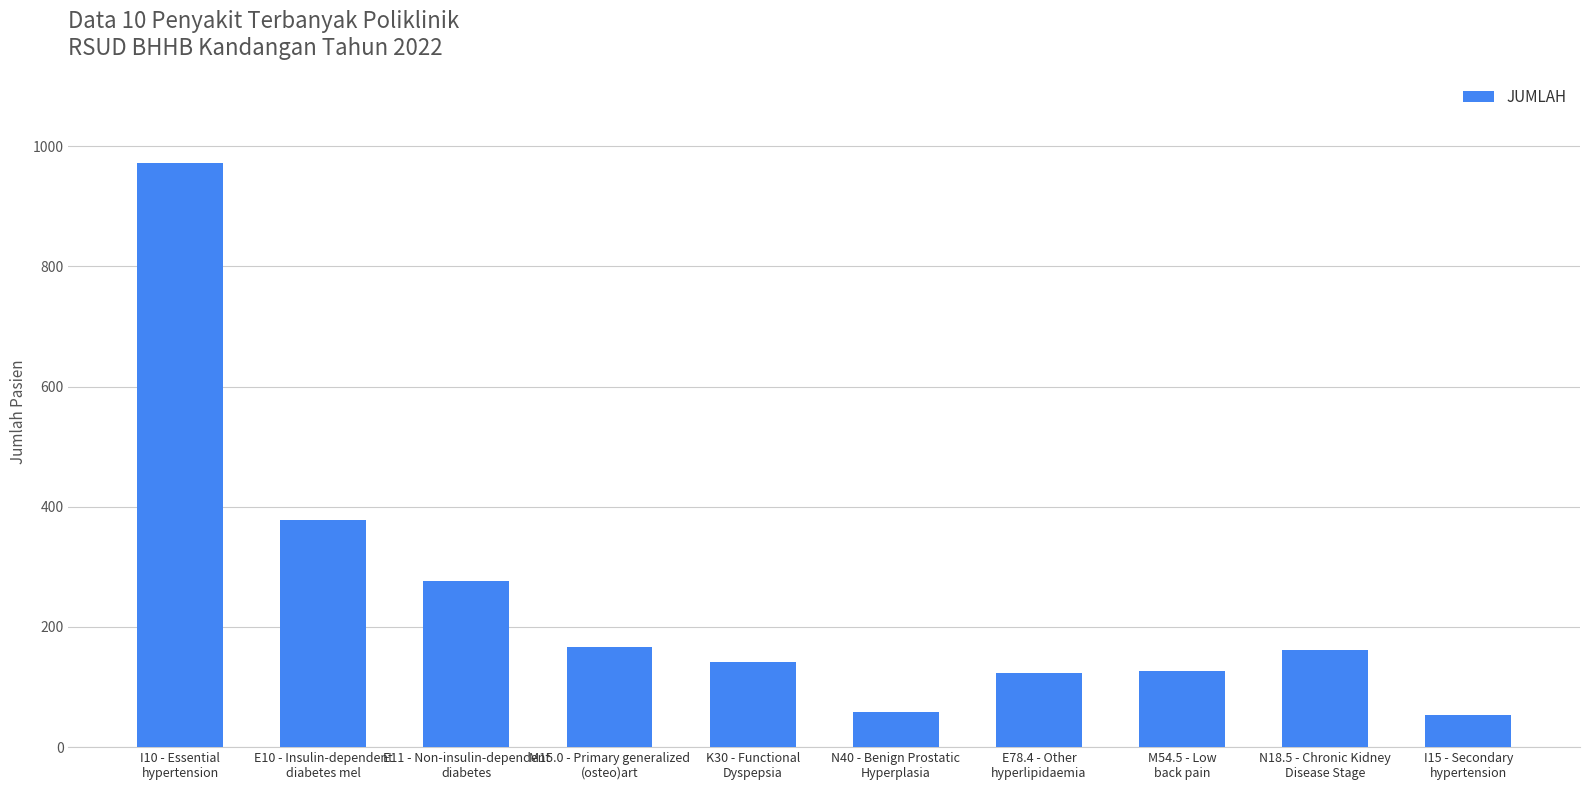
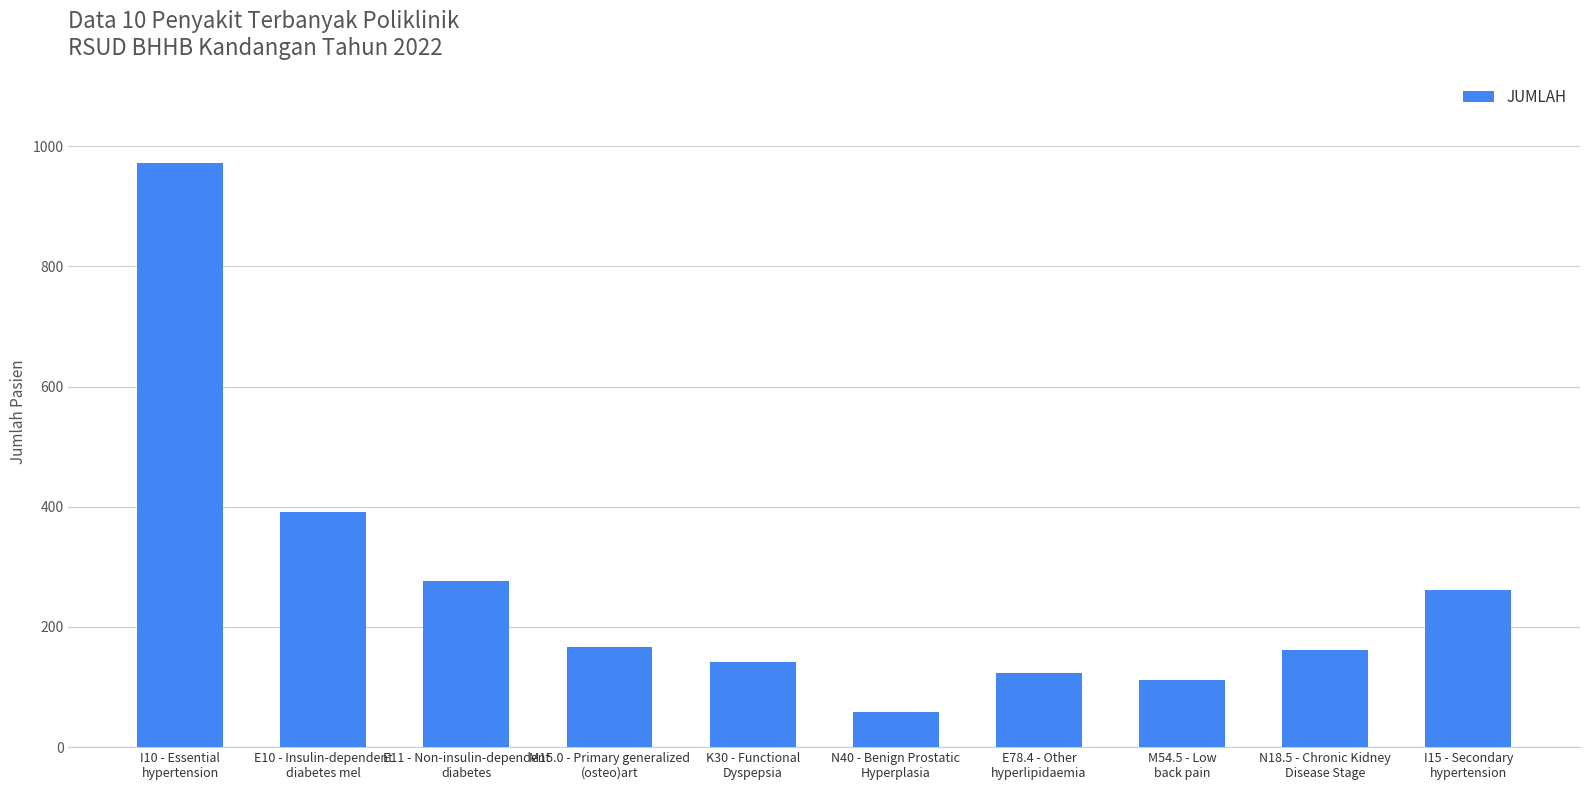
  {
    "I10 - Essential hypertension": 970,
-   "E10 - Insulin-dependent diabetes mel": 380,
+   "E10 - Insulin-dependent diabetes mel": 390,
    "E11 - Non-insulin-dependent diabetes": 280,
    "M15.0 - Primary generalized (osteo)art": 170,
    "K30 - Functional Dyspepsia": 140,
    "N40 - Benign Prostatic Hyperplasia": 60,
    "E78.4 - Other hyperlipidaemia": 120,
-   "M54.5 - Low back pain": 130,
+   "M54.5 - Low back pain": 110,
    "N18.5 - Chronic Kidney Disease Stage": 160,
-   "I15 - Secondary hypertension": 50
+   "I15 - Secondary hypertension": 260
  }
